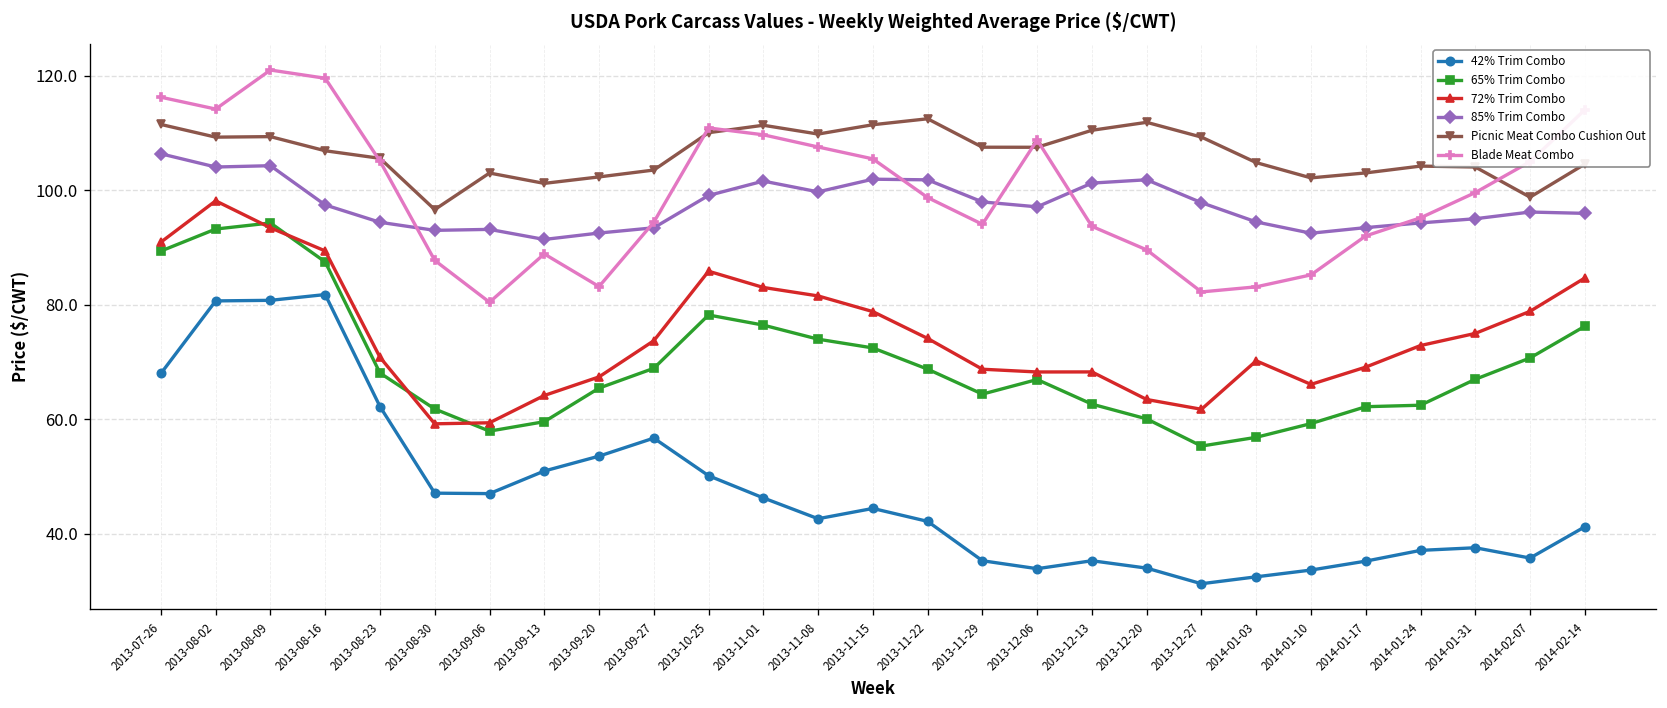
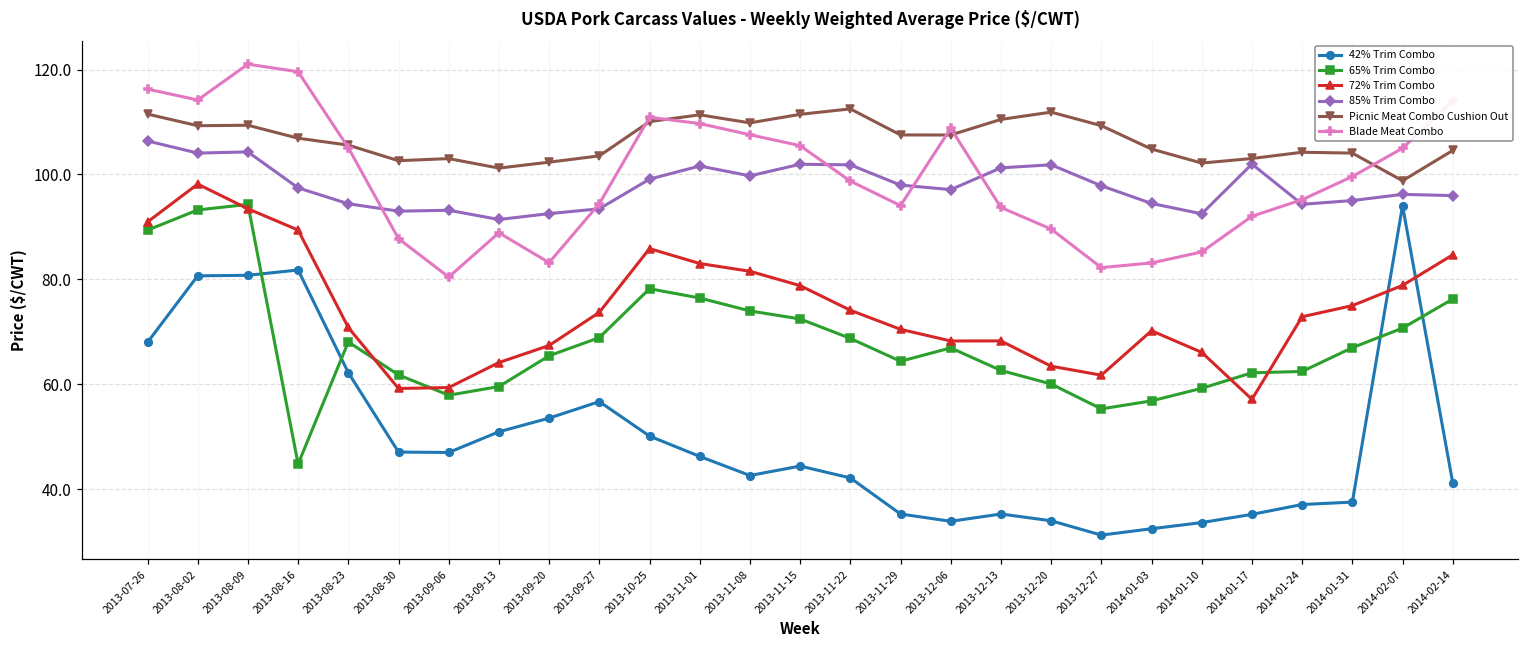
  {
    "42% Trim Combo": {
      "2013-07-26": 68,
      "2013-08-02": 81,
      "2013-08-09": 81,
      "2013-08-16": 82,
      "2013-08-23": 62,
      "2013-08-30": 47,
      "2013-09-06": 47,
      "2013-09-13": 51,
      "2013-09-20": 54,
      "2013-09-27": 57,
      "2013-10-25": 50,
      "2013-11-01": 46,
      "2013-11-08": 43,
      "2013-11-15": 44,
      "2013-11-22": 42,
      "2013-11-29": 35,
      "2013-12-06": 34,
      "2013-12-13": 35,
      "2013-12-20": 34,
      "2013-12-27": 31,
      "2014-01-03": 32,
      "2014-01-10": 34,
      "2014-01-17": 35,
      "2014-01-24": 37,
      "2014-01-31": 38,
-     "2014-02-07": 36,
+     "2014-02-07": 94,
      "2014-02-14": 41
    },
    "65% Trim Combo": {
      "2013-07-26": 89,
      "2013-08-02": 93,
      "2013-08-09": 94,
-     "2013-08-16": 87,
+     "2013-08-16": 45,
      "2013-08-23": 68,
      "2013-08-30": 62,
      "2013-09-06": 58,
      "2013-09-13": 60,
      "2013-09-20": 65,
      "2013-09-27": 69,
      "2013-10-25": 78,
      "2013-11-01": 76,
      "2013-11-08": 74,
      "2013-11-15": 72,
      "2013-11-22": 69,
      "2013-11-29": 64,
      "2013-12-06": 67,
      "2013-12-13": 63,
      "2013-12-20": 60,
      "2013-12-27": 55,
      "2014-01-03": 57,
      "2014-01-10": 59,
      "2014-01-17": 62,
      "2014-01-24": 62,
      "2014-01-31": 67,
      "2014-02-07": 71,
      "2014-02-14": 76
    },
    "72% Trim Combo": {
      "2013-07-26": 91,
      "2013-08-02": 98,
      "2013-08-09": 93,
      "2013-08-16": 89,
      "2013-08-23": 71,
      "2013-08-30": 59,
      "2013-09-06": 59,
      "2013-09-13": 64,
      "2013-09-20": 67,
      "2013-09-27": 74,
      "2013-10-25": 86,
      "2013-11-01": 83,
      "2013-11-08": 82,
      "2013-11-15": 79,
      "2013-11-22": 74,
-     "2013-11-29": 69,
+     "2013-11-29": 70,
      "2013-12-06": 68,
      "2013-12-13": 68,
      "2013-12-20": 63,
      "2013-12-27": 62,
      "2014-01-03": 70,
      "2014-01-10": 66,
-     "2014-01-17": 69,
+     "2014-01-17": 57,
      "2014-01-24": 73,
      "2014-01-31": 75,
      "2014-02-07": 79,
      "2014-02-14": 85
    },
    "85% Trim Combo": {
      "2013-07-26": 106,
      "2013-08-02": 104,
      "2013-08-09": 104,
      "2013-08-16": 97,
      "2013-08-23": 94,
      "2013-08-30": 93,
      "2013-09-06": 93,
      "2013-09-13": 91,
      "2013-09-20": 93,
      "2013-09-27": 93,
      "2013-10-25": 99,
      "2013-11-01": 102,
      "2013-11-08": 100,
      "2013-11-15": 102,
      "2013-11-22": 102,
      "2013-11-29": 98,
      "2013-12-06": 97,
      "2013-12-13": 101,
      "2013-12-20": 102,
      "2013-12-27": 98,
      "2014-01-03": 94,
      "2014-01-10": 93,
-     "2014-01-17": 93,
+     "2014-01-17": 102,
      "2014-01-24": 94,
      "2014-01-31": 95,
      "2014-02-07": 96,
      "2014-02-14": 96
    },
    "Picnic Meat Combo Cushion Out": {
      "2013-07-26": 112,
      "2013-08-02": 109,
      "2013-08-09": 109,
      "2013-08-16": 107,
-     "2013-08-30": 97,
+     "2013-08-30": 103,
      "2013-09-06": 103,
      "2013-09-13": 101,
      "2013-09-20": 102,
      "2013-09-27": 104,
      "2013-10-25": 110,
      "2013-11-01": 111,
      "2013-11-08": 110,
      "2013-11-15": 111,
      "2013-11-22": 113,
      "2013-11-29": 108,
      "2013-12-06": 108,
      "2013-12-13": 111,
      "2013-12-20": 112,
      "2013-12-27": 109,
      "2014-01-03": 105,
      "2014-01-10": 102,
      "2014-01-17": 103,
      "2014-01-24": 104,
      "2014-01-31": 104,
      "2014-02-07": 99,
      "2014-02-14": 105
    },
    "Blade Meat Combo": {
      "2013-07-26": 116,
      "2013-08-02": 114,
      "2013-08-09": 121,
      "2013-08-16": 120,
      "2013-08-30": 88,
      "2013-09-06": 80,
      "2013-09-13": 89,
      "2013-09-20": 83,
      "2013-09-27": 94,
      "2013-10-25": 111,
      "2013-11-01": 110,
      "2013-11-08": 108,
      "2013-11-15": 106,
      "2013-11-22": 99,
      "2013-11-29": 94,
      "2013-12-06": 109,
      "2013-12-13": 94,
      "2013-12-20": 90,
      "2013-12-27": 82,
      "2014-01-03": 83,
      "2014-01-10": 85,
      "2014-01-17": 92,
      "2014-01-24": 95,
      "2014-01-31": 100,
      "2014-02-07": 105
    }
  }
